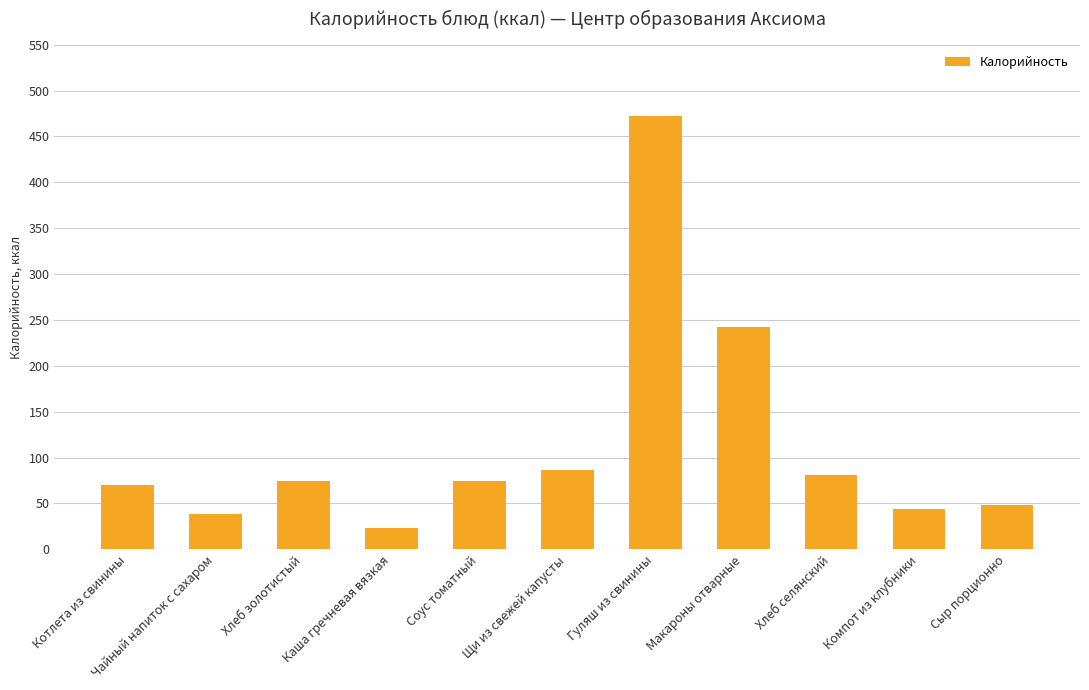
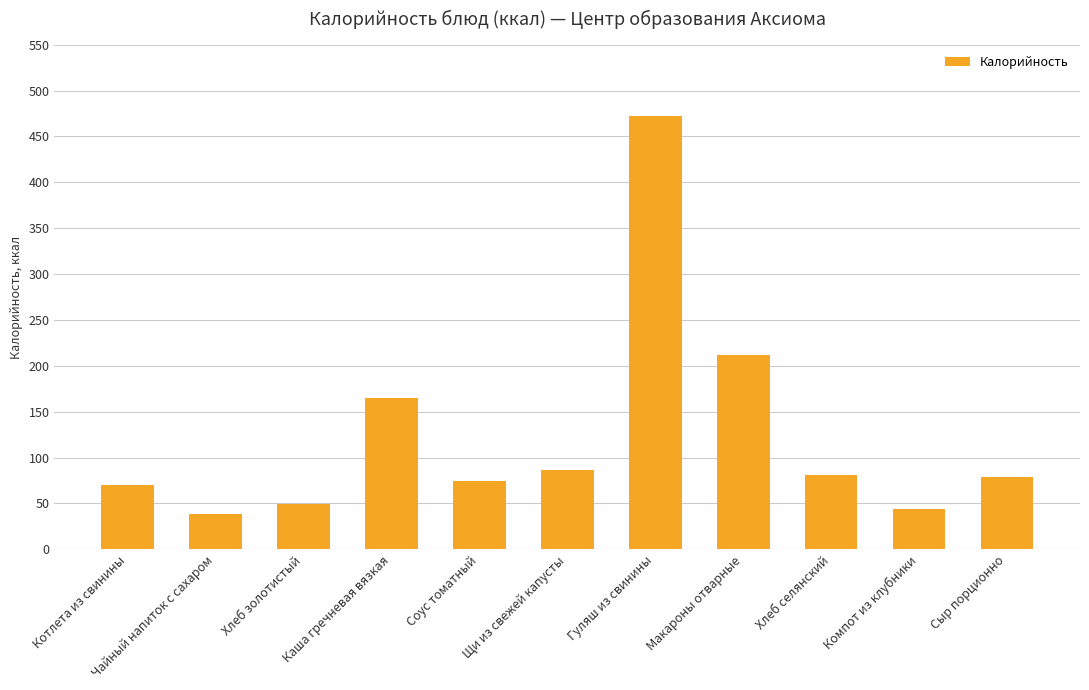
  {
    "Котлета из свинины": 70,
    "Чайный напиток с сахаром": 40,
-   "Хлеб золотистый": 70,
-   "Каша гречневая вязкая": 20,
+   "Хлеб золотистый": 50,
+   "Каша гречневая вязкая": 170,
    "Соус томатный": 70,
    "Щи из свежей капусты": 90,
    "Гуляш из свинины": 470,
-   "Макароны отварные": 240,
+   "Макароны отварные": 210,
    "Хлеб селянский": 80,
    "Компот из клубники": 40,
-   "Сыр порционно": 50
+   "Сыр порционно": 80
  }
